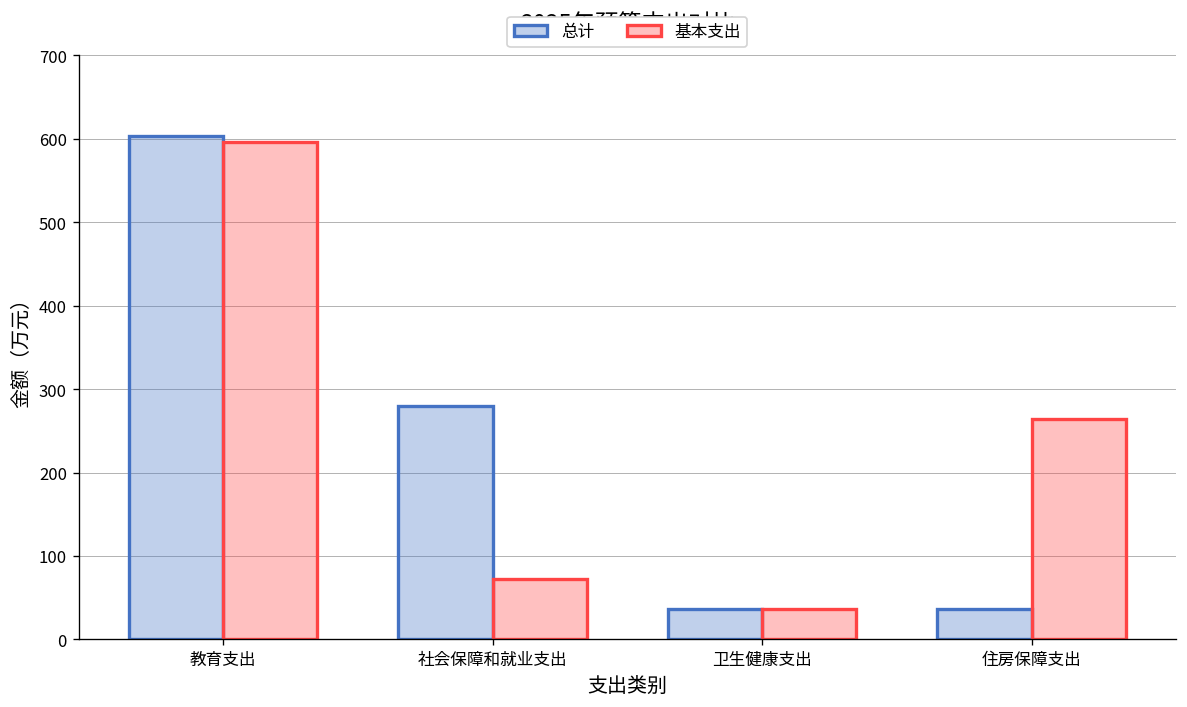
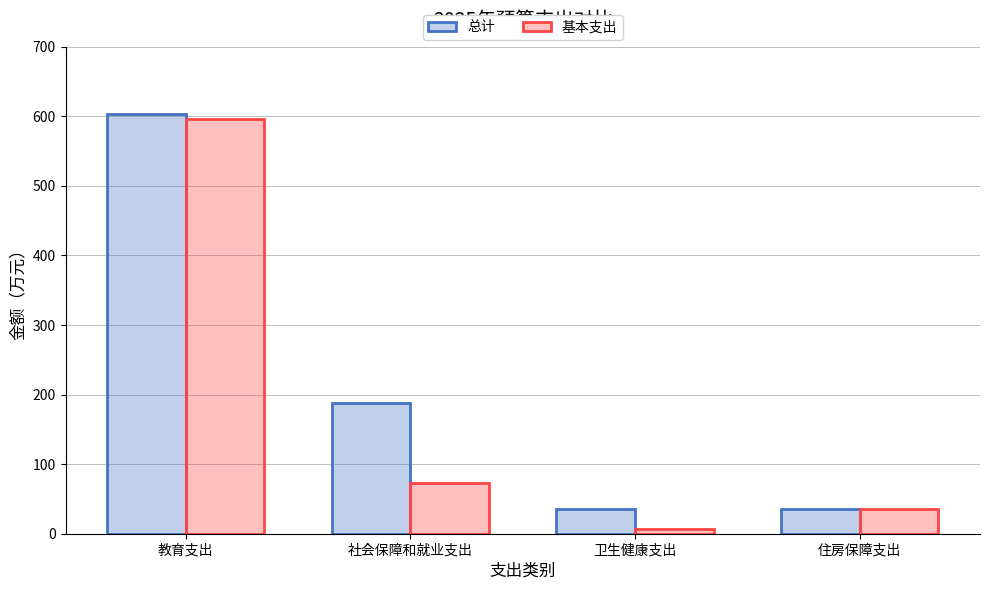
  {
    "总计": {
      "教育支出": 600,
-     "社会保障和就业支出": 280,
+     "社会保障和就业支出": 190,
      "卫生健康支出": 40,
      "住房保障支出": 40
    },
    "基本支出": {
      "教育支出": 600,
      "社会保障和就业支出": 70,
-     "卫生健康支出": 40,
-     "住房保障支出": 260
+     "卫生健康支出": 10,
+     "住房保障支出": 40
    }
  }
